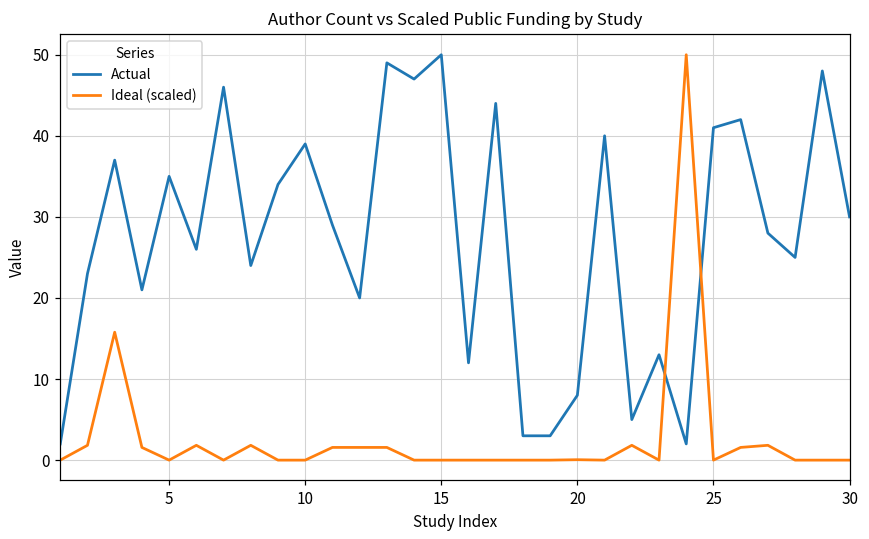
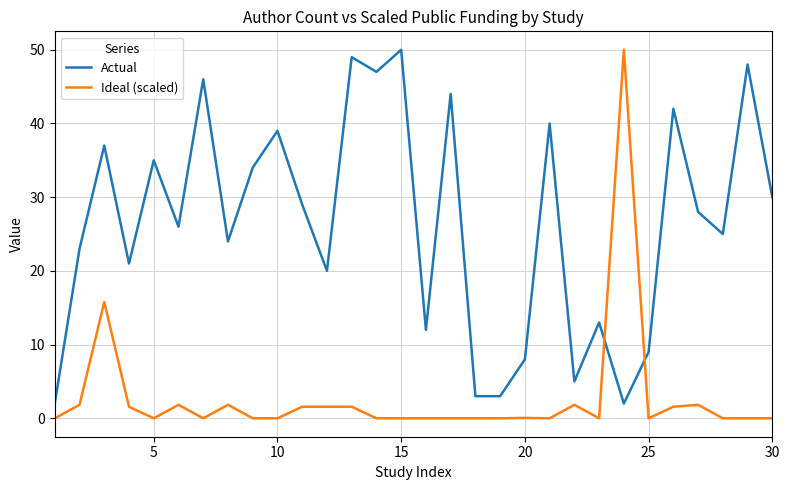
  {
    "Actual": {
      "5": 35,
      "10": 39,
      "15": 50,
      "20": 8,
-     "25": 41,
+     "25": 9,
      "30": 30
    },
    "Ideal (scaled)": {
      "5": 0,
      "10": 0,
      "15": 0,
      "20": 0,
      "25": 0,
      "30": 0
    }
  }
